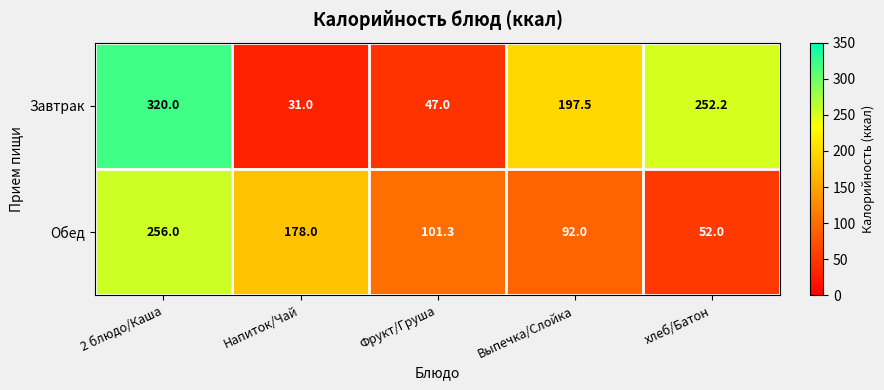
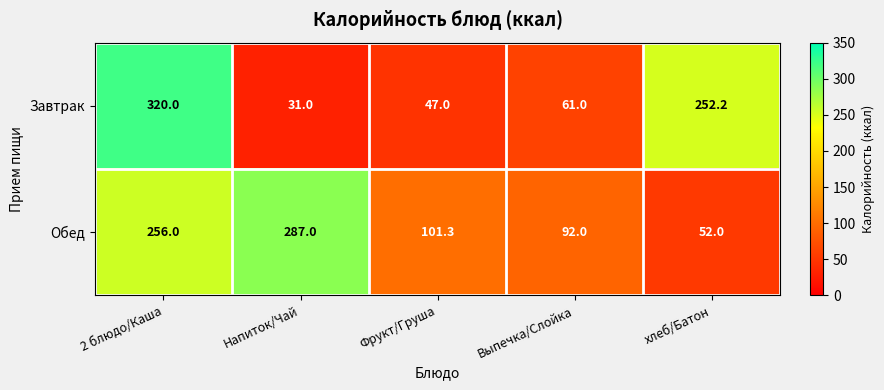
  {
    "Завтрак": {
      "2 блюдо/Каша": 320.0,
      "Напиток/Чай": 31.0,
      "Фрукт/Груша": 47.0,
-     "Выпечка/Слойка": 197.5,
+     "Выпечка/Слойка": 61.0,
      "хлеб/Батон": 252.2
    },
    "Обед": {
      "2 блюдо/Каша": 256.0,
-     "Напиток/Чай": 178.0,
+     "Напиток/Чай": 287.0,
      "Фрукт/Груша": 101.3,
      "Выпечка/Слойка": 92.0,
      "хлеб/Батон": 52.0
    }
  }
